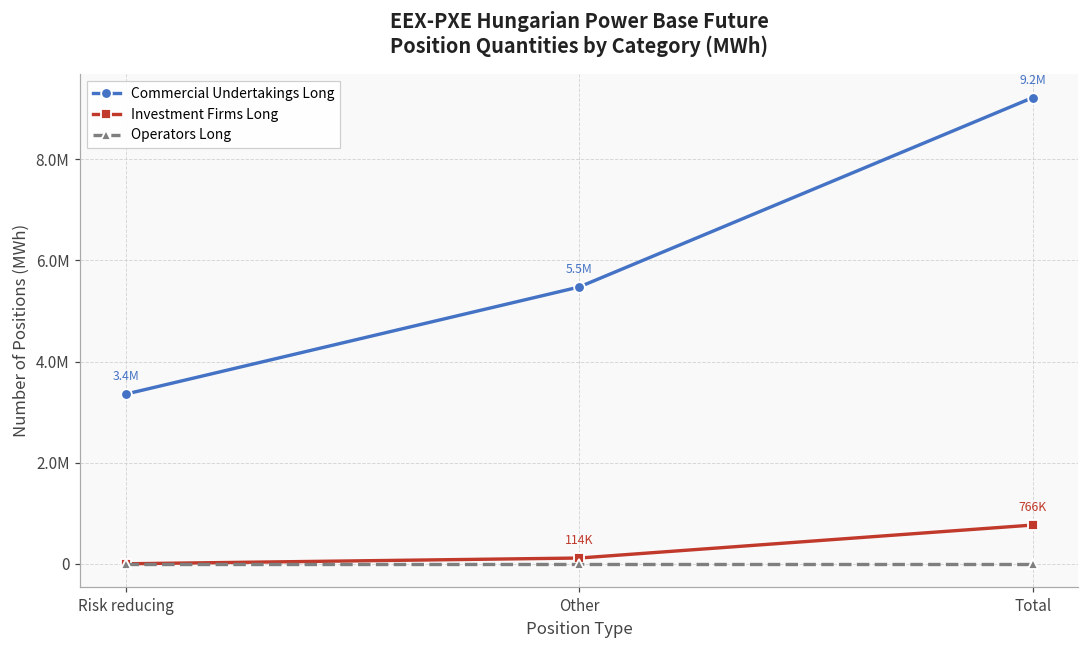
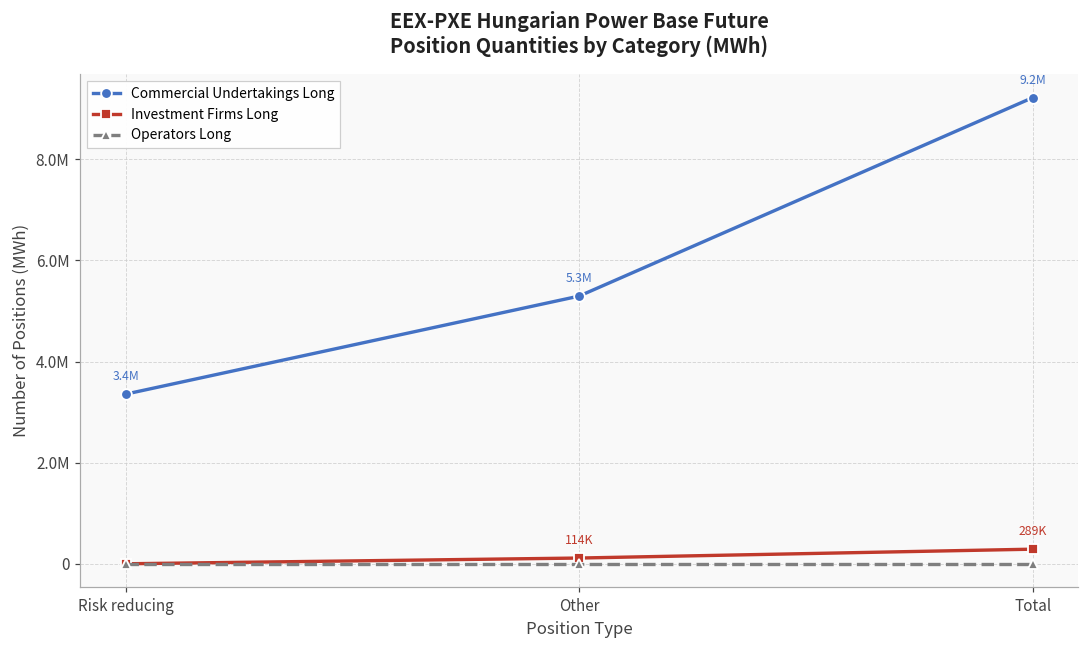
  {
    "Commercial Undertakings Long": {
      "Risk reducing": "3.4M",
-     "Other": "5.5M",
+     "Other": "5.3M",
      "Total": "9.2M"
    },
    "Investment Firms Long": {
      "Other": "114K",
-     "Total": "766K"
+     "Total": "289K"
    },
    "Operators Long": {
      "Other": "0",
      "Total": "0"
    }
  }
